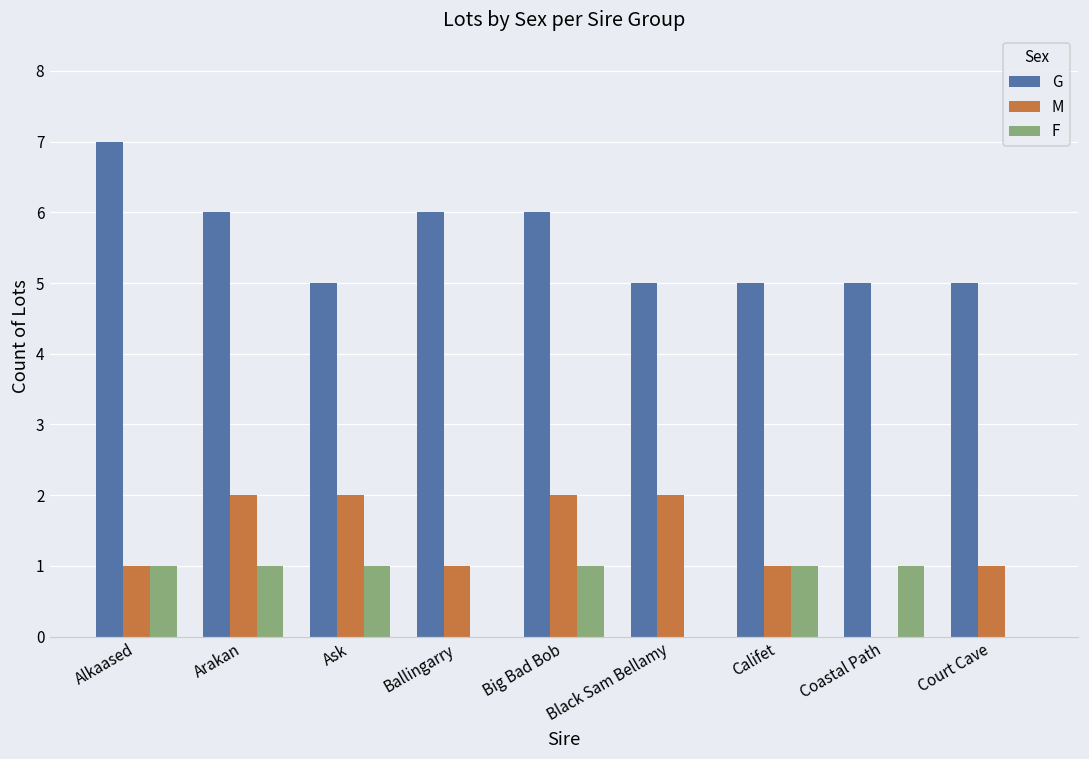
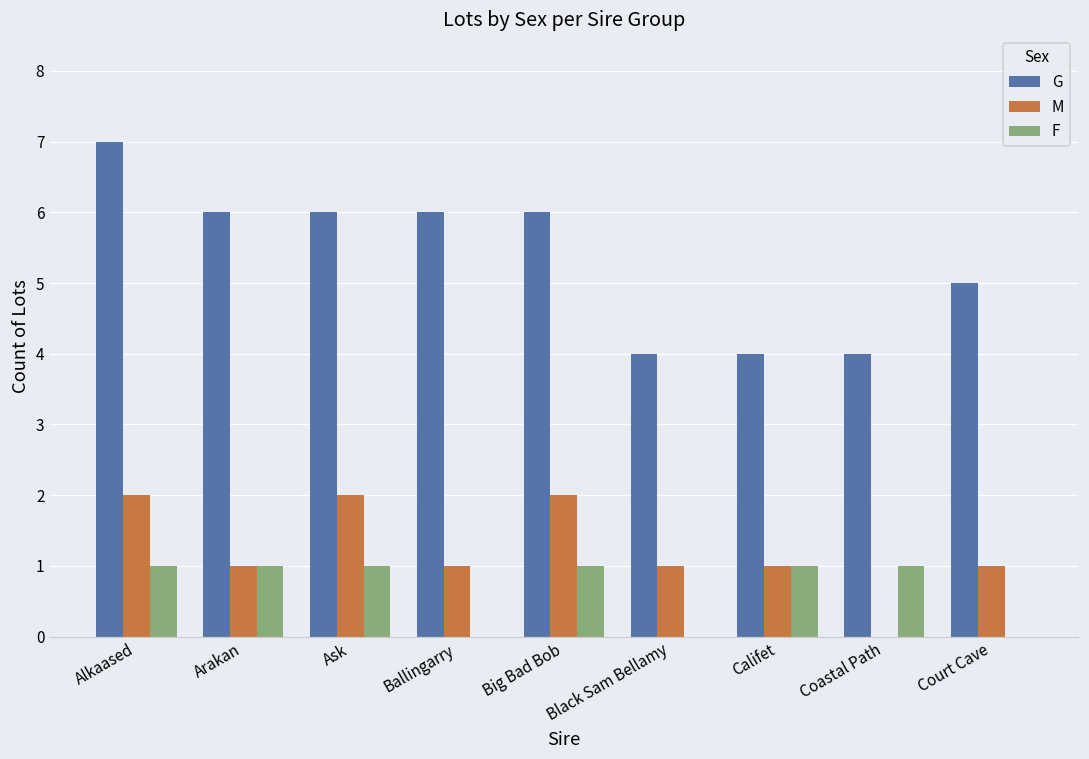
  {
    "G": {
      "Alkaased": 7,
      "Arakan": 6,
-     "Ask": 5,
+     "Ask": 6,
      "Ballingarry": 6,
      "Big Bad Bob": 6,
-     "Black Sam Bellamy": 5,
-     "Califet": 5,
-     "Coastal Path": 5,
+     "Black Sam Bellamy": 4,
+     "Califet": 4,
+     "Coastal Path": 4,
      "Court Cave": 5
    },
    "M": {
-     "Alkaased": 1,
-     "Arakan": 2,
+     "Alkaased": 2,
+     "Arakan": 1,
      "Ask": 2,
      "Ballingarry": 1,
      "Big Bad Bob": 2,
-     "Black Sam Bellamy": 2,
+     "Black Sam Bellamy": 1,
      "Califet": 1,
      "Coastal Path": 0,
      "Court Cave": 1
    },
    "F": {
      "Alkaased": 1,
      "Arakan": 1,
      "Ask": 1,
      "Ballingarry": 0,
      "Big Bad Bob": 1,
      "Black Sam Bellamy": 0,
      "Califet": 1,
      "Coastal Path": 1,
      "Court Cave": 0
    }
  }
